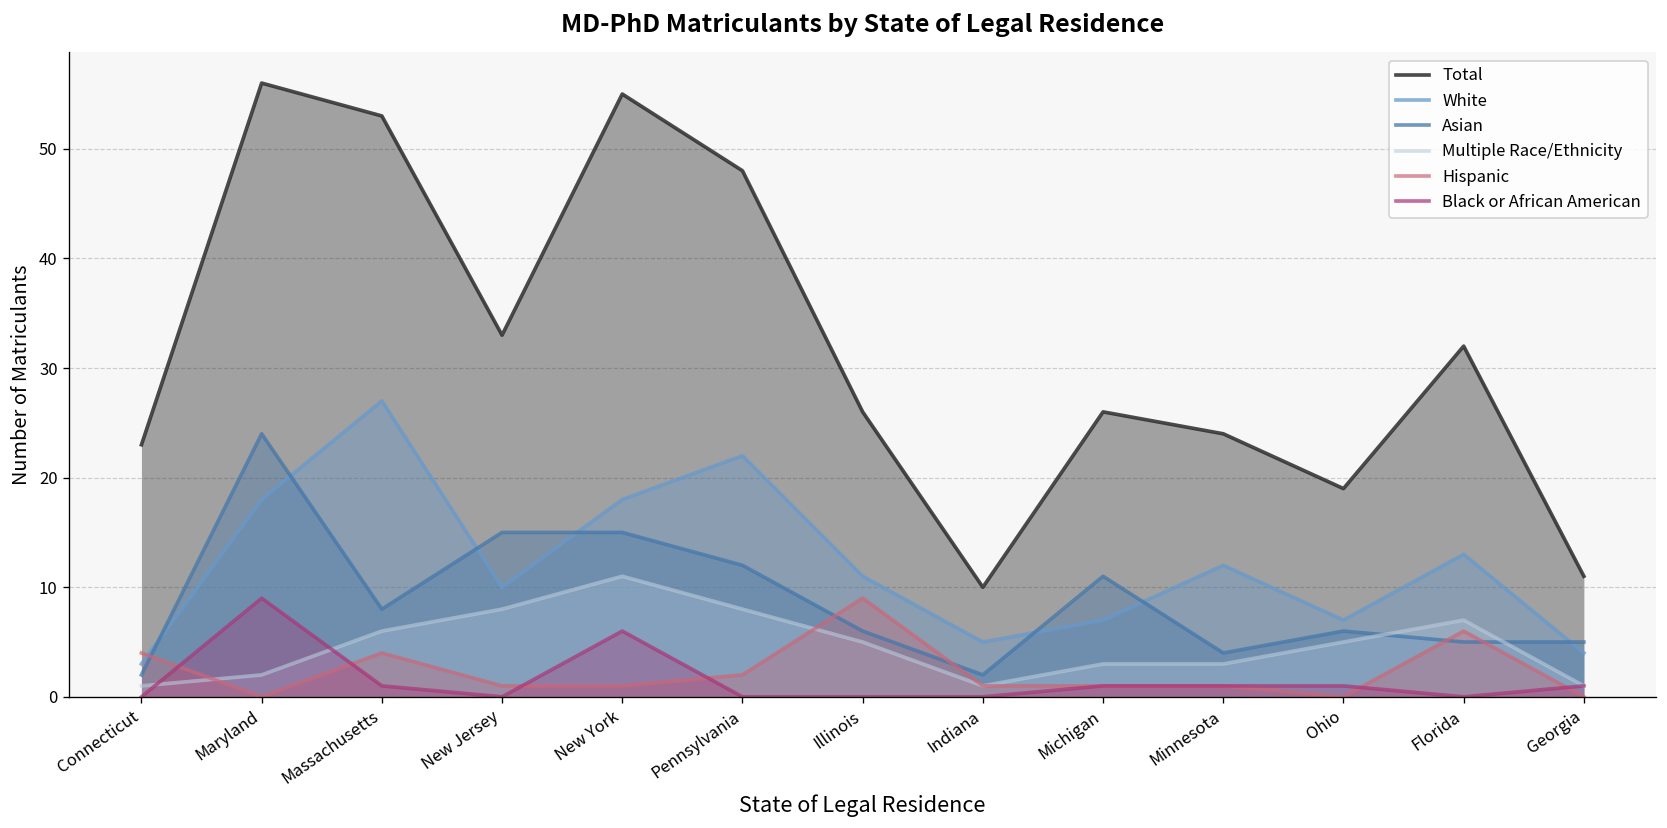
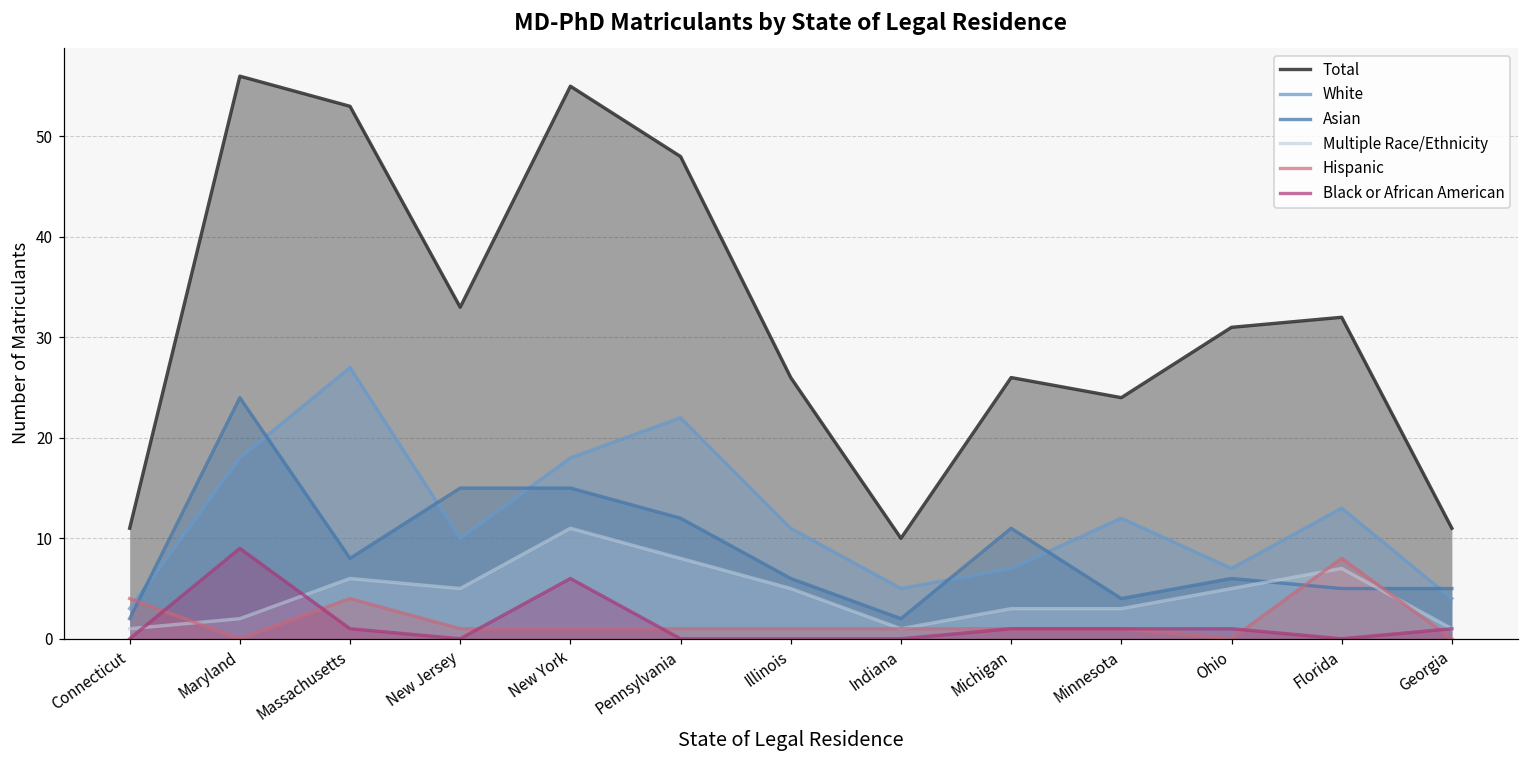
  {
    "Total": {
-     "Connecticut": 23,
+     "Connecticut": 11,
      "Maryland": 56,
      "Massachusetts": 53,
      "New Jersey": 33,
      "New York": 55,
      "Pennsylvania": 48,
      "Illinois": 26,
      "Indiana": 10,
      "Michigan": 26,
      "Minnesota": 24,
-     "Ohio": 19,
+     "Ohio": 31,
      "Florida": 32,
      "Georgia": 11
    },
    "Multiple Race/Ethnicity": {
      "Connecticut": 1,
      "Maryland": 2,
      "Massachusetts": 6,
-     "New Jersey": 8,
+     "New Jersey": 5,
      "New York": 11,
      "Pennsylvania": 8,
      "Illinois": 5,
      "Michigan": 3,
      "Minnesota": 3,
      "Ohio": 5,
      "Florida": 7
    },
    "Hispanic": {
      "Connecticut": 4,
      "Maryland": 0,
      "Massachusetts": 4,
      "New Jersey": 1,
      "New York": 1,
-     "Pennsylvania": 2,
-     "Illinois": 9,
+     "Pennsylvania": 1,
+     "Illinois": 1,
      "Ohio": 0,
-     "Florida": 6,
+     "Florida": 8,
      "Georgia": 0
    },
    "Black or African American": {
      "Connecticut": 0,
      "Maryland": 9,
      "Massachusetts": 1,
      "New Jersey": 0,
      "New York": 6,
      "Pennsylvania": 0,
      "Illinois": 0,
      "Indiana": 0,
      "Ohio": 1,
      "Florida": 0
    }
  }
